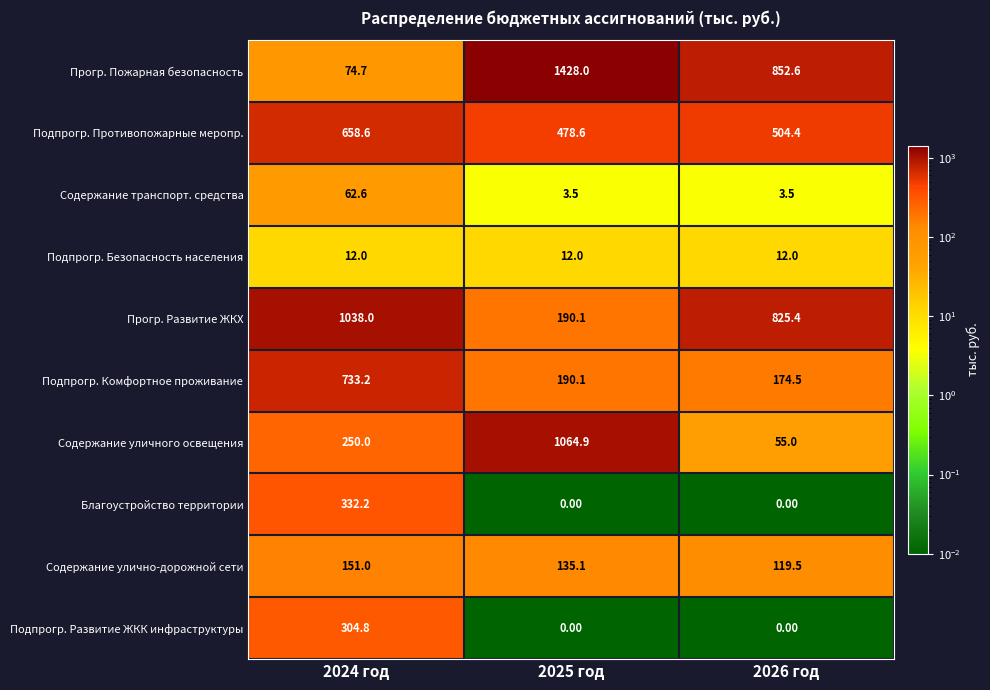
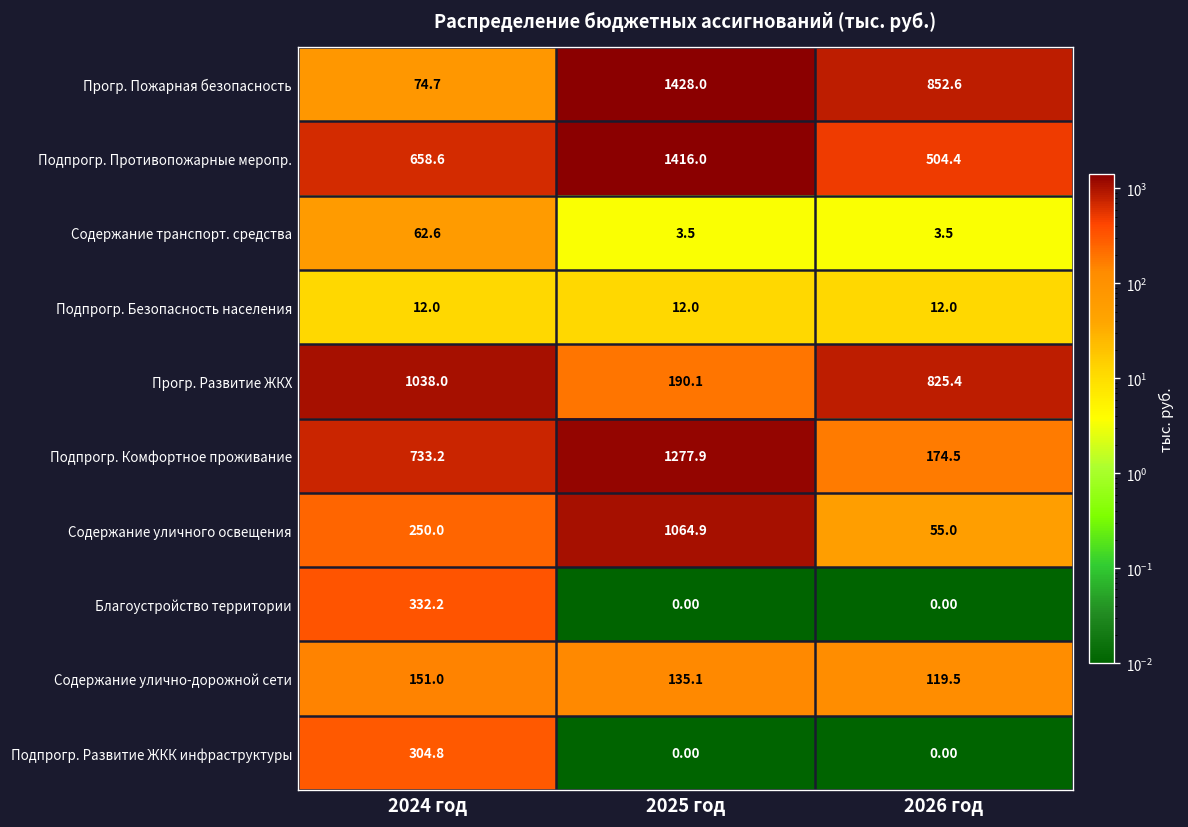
  {
    "Прогр. Пожарная безопасность": {
      "2024 год": 74.7,
      "2025 год": 1428.0,
      "2026 год": 852.6
    },
    "Подпрогр. Противопожарные меропр.": {
      "2024 год": 658.6,
-     "2025 год": 478.6,
+     "2025 год": 1416.0,
      "2026 год": 504.4
    },
    "Содержание транспорт. средства": {
      "2024 год": 62.6,
      "2025 год": 3.5,
      "2026 год": 3.5
    },
    "Подпрогр. Безопасность населения": {
      "2024 год": 12.0,
      "2025 год": 12.0,
      "2026 год": 12.0
    },
    "Прогр. Развитие ЖКХ": {
      "2024 год": 1038.0,
      "2025 год": 190.1,
      "2026 год": 825.4
    },
    "Подпрогр. Комфортное проживание": {
      "2024 год": 733.2,
-     "2025 год": 190.1,
+     "2025 год": 1277.9,
      "2026 год": 174.5
    },
    "Содержание уличного освещения": {
      "2024 год": 250.0,
      "2025 год": 1064.9,
      "2026 год": 55.0
    },
    "Благоустройство территории": {
      "2024 год": 332.2,
      "2025 год": 0.00,
      "2026 год": 0.00
    },
    "Содержание улично-дорожной сети": {
      "2024 год": 151.0,
      "2025 год": 135.1,
      "2026 год": 119.5
    },
    "Подпрогр. Развитие ЖКК инфраструктуры": {
      "2024 год": 304.8,
      "2025 год": 0.00,
      "2026 год": 0.00
    }
  }
